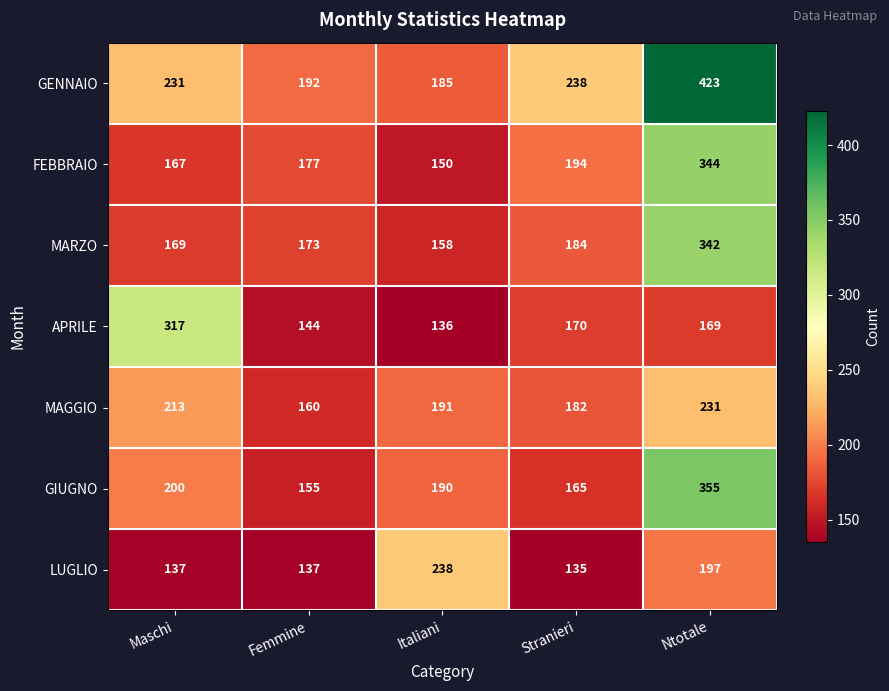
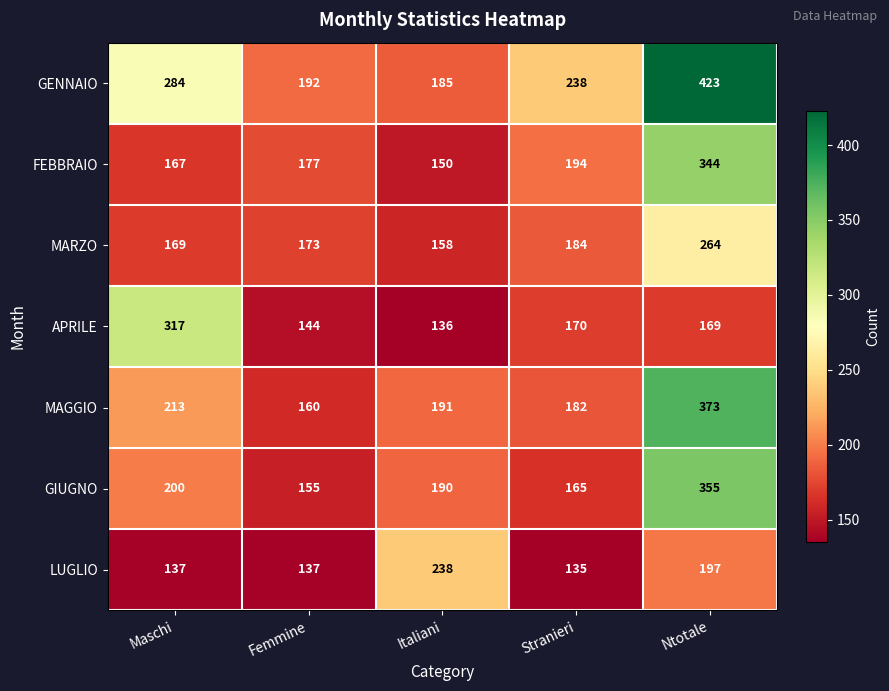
  {
    "GENNAIO": {
-     "Maschi": 231,
+     "Maschi": 284,
      "Femmine": 192,
      "Italiani": 185,
      "Stranieri": 238,
      "Ntotale": 423
    },
    "FEBBRAIO": {
      "Maschi": 167,
      "Femmine": 177,
      "Italiani": 150,
      "Stranieri": 194,
      "Ntotale": 344
    },
    "MARZO": {
      "Maschi": 169,
      "Femmine": 173,
      "Italiani": 158,
      "Stranieri": 184,
-     "Ntotale": 342
+     "Ntotale": 264
    },
    "APRILE": {
      "Maschi": 317,
      "Femmine": 144,
      "Italiani": 136,
      "Stranieri": 170,
      "Ntotale": 169
    },
    "MAGGIO": {
      "Maschi": 213,
      "Femmine": 160,
      "Italiani": 191,
      "Stranieri": 182,
-     "Ntotale": 231
+     "Ntotale": 373
    },
    "GIUGNO": {
      "Maschi": 200,
      "Femmine": 155,
      "Italiani": 190,
      "Stranieri": 165,
      "Ntotale": 355
    },
    "LUGLIO": {
      "Maschi": 137,
      "Femmine": 137,
      "Italiani": 238,
      "Stranieri": 135,
      "Ntotale": 197
    }
  }
